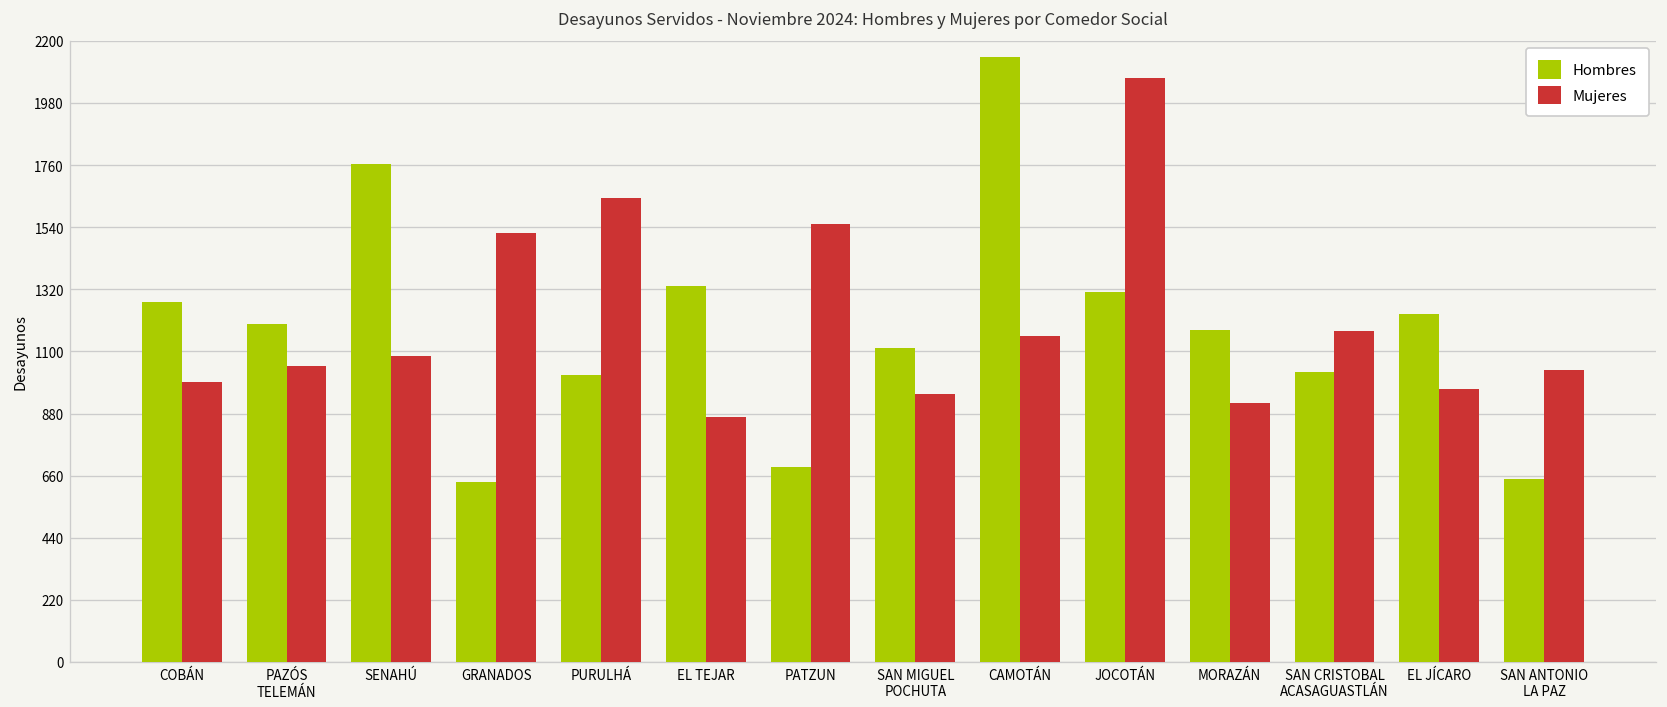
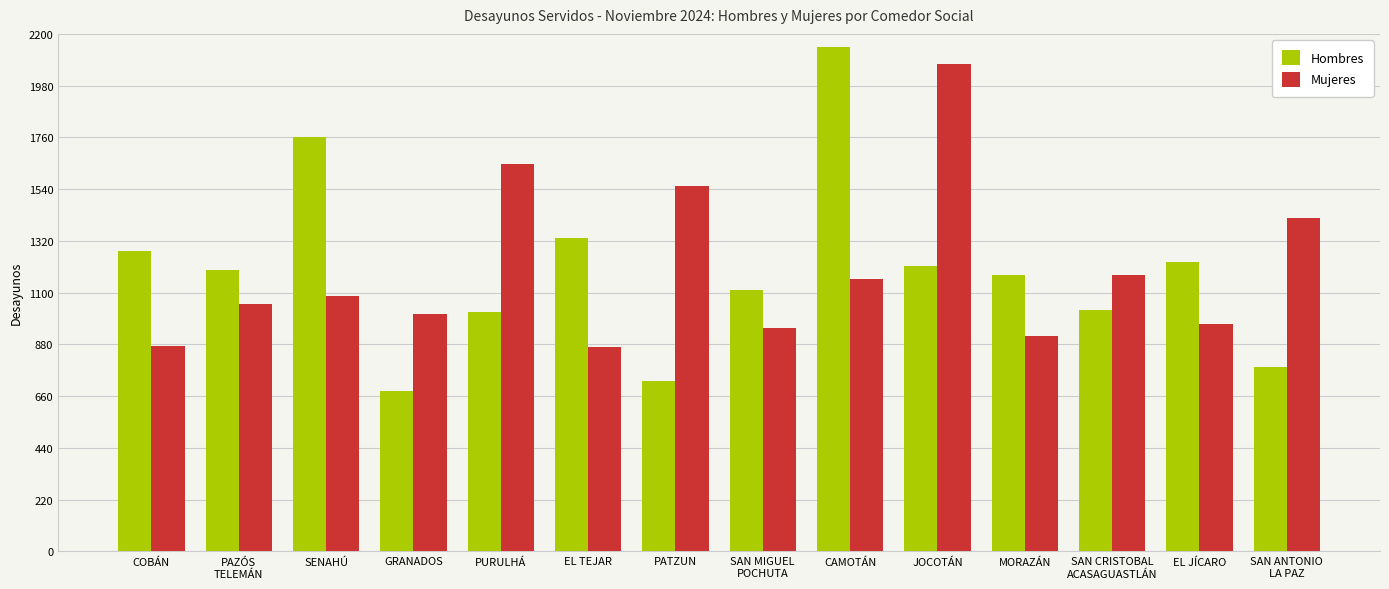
  {
    "Hombres": {
      "COBÁN": 1280,
      "PAZÓS TELEMÁN": 1200,
      "SENAHÚ": 1760,
-     "GRANADOS": 640,
+     "GRANADOS": 680,
      "PURULHÁ": 1020,
      "EL TEJAR": 1330,
-     "PATZUN": 690,
+     "PATZUN": 730,
      "SAN MIGUEL POCHUTA": 1110,
      "CAMOTÁN": 2140,
-     "JOCOTÁN": 1310,
+     "JOCOTÁN": 1210,
      "MORAZÁN": 1180,
      "SAN CRISTOBAL ACASAGUASTLÁN": 1030,
      "EL JÍCARO": 1230,
-     "SAN ANTONIO LA PAZ": 650
+     "SAN ANTONIO LA PAZ": 780
    },
    "Mujeres": {
-     "COBÁN": 990,
+     "COBÁN": 870,
      "PAZÓS TELEMÁN": 1050,
      "SENAHÚ": 1090,
-     "GRANADOS": 1520,
+     "GRANADOS": 1010,
      "PURULHÁ": 1650,
      "EL TEJAR": 870,
      "PATZUN": 1550,
      "SAN MIGUEL POCHUTA": 950,
      "CAMOTÁN": 1160,
      "JOCOTÁN": 2070,
      "MORAZÁN": 920,
      "SAN CRISTOBAL ACASAGUASTLÁN": 1170,
      "EL JÍCARO": 970,
-     "SAN ANTONIO LA PAZ": 1030
+     "SAN ANTONIO LA PAZ": 1420
    }
  }
